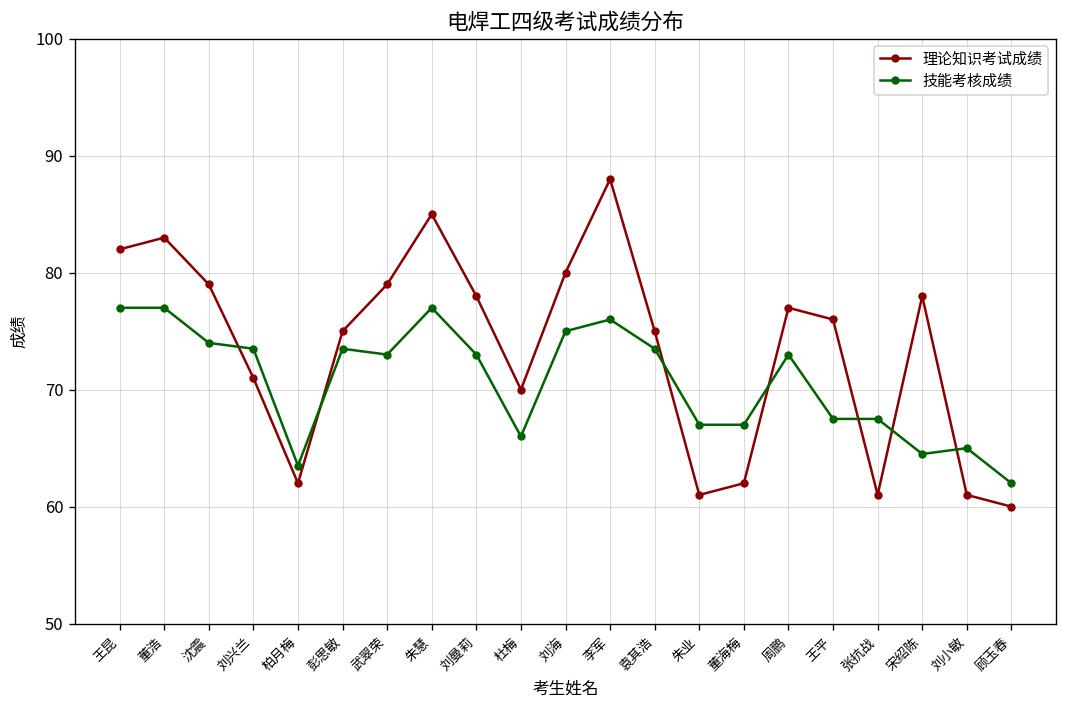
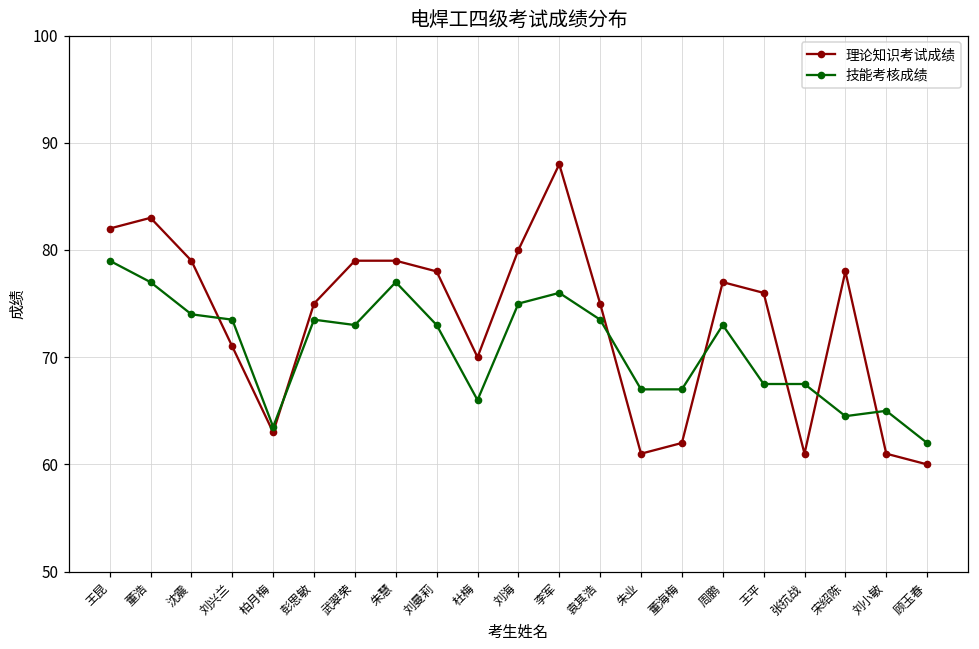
  {
    "理论知识考试成绩": {
      "王昆": 82,
      "董浩": 83,
      "沈震": 79,
      "刘兴兰": 71,
-     "柏月梅": 62,
+     "柏月梅": 63,
      "彭思敏": 75,
      "武翠荣": 79,
-     "朱慧": 85,
+     "朱慧": 79,
      "刘曼莉": 78,
      "杜梅": 70,
      "刘海": 80,
      "李军": 88,
      "袁其浩": 75,
      "朱业": 61,
      "董海梅": 62,
      "周鹏": 77,
      "王平": 76,
      "张抗战": 61,
      "宋绍陈": 78,
      "刘小敏": 61,
      "顾玉春": 60
    },
    "技能考核成绩": {
-     "王昆": 77,
+     "王昆": 79,
      "董浩": 77,
      "沈震": 74,
      "刘兴兰": 74,
      "柏月梅": 64,
      "彭思敏": 74,
      "武翠荣": 73,
      "朱慧": 77,
      "刘曼莉": 73,
      "杜梅": 66,
      "刘海": 75,
      "李军": 76,
      "袁其浩": 74,
      "朱业": 67,
      "董海梅": 67,
      "周鹏": 73,
      "王平": 68,
      "张抗战": 68,
      "宋绍陈": 65,
      "刘小敏": 65,
      "顾玉春": 62
    }
  }
